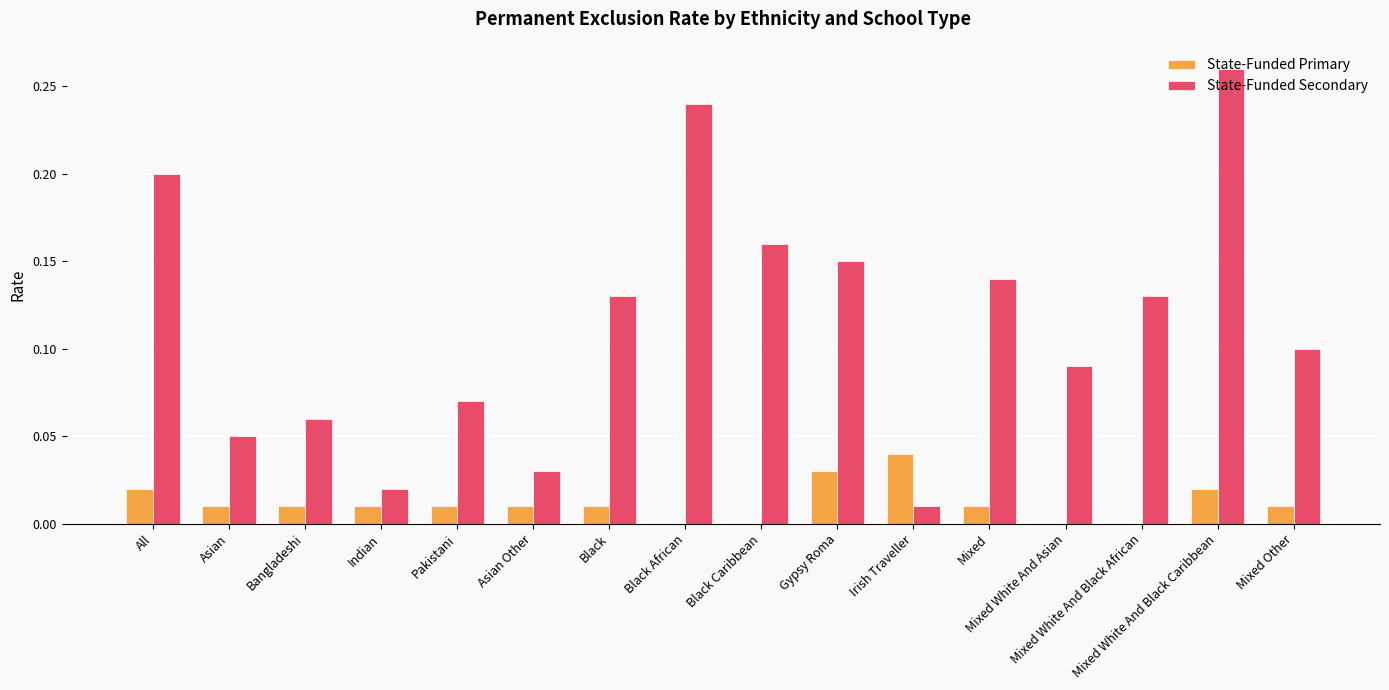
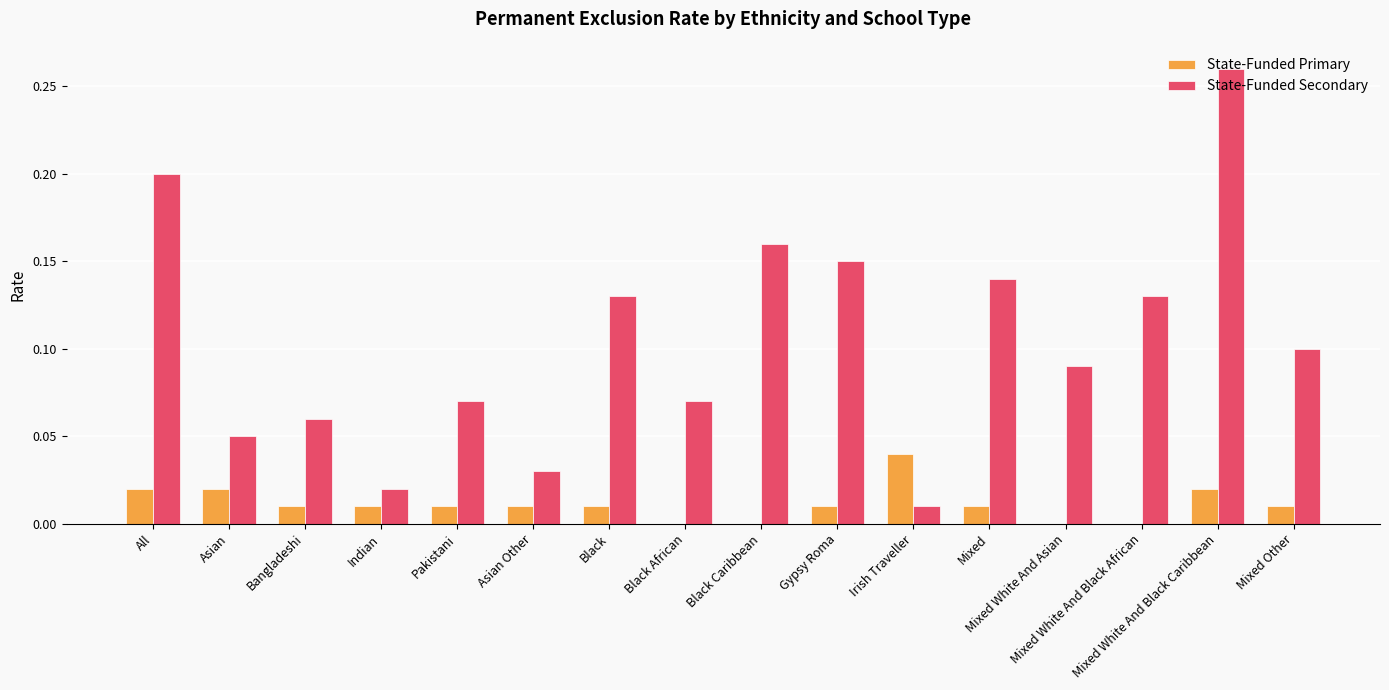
  {
    "State-Funded Primary": {
      "All": 0.02,
-     "Asian": 0.01,
+     "Asian": 0.02,
      "Bangladeshi": 0.01,
      "Indian": 0.01,
      "Pakistani": 0.01,
      "Asian Other": 0.01,
      "Black": 0.01,
      "Black African": 0.00,
      "Black Caribbean": 0.00,
-     "Gypsy Roma": 0.03,
+     "Gypsy Roma": 0.01,
      "Irish Traveller": 0.04,
      "Mixed": 0.01,
      "Mixed White And Asian": 0.00,
      "Mixed White And Black African": 0.00,
      "Mixed White And Black Caribbean": 0.02,
      "Mixed Other": 0.01
    },
    "State-Funded Secondary": {
      "All": 0.20,
      "Asian": 0.05,
      "Bangladeshi": 0.06,
      "Indian": 0.02,
      "Pakistani": 0.07,
      "Asian Other": 0.03,
      "Black": 0.13,
-     "Black African": 0.24,
+     "Black African": 0.07,
      "Black Caribbean": 0.16,
      "Gypsy Roma": 0.15,
      "Irish Traveller": 0.01,
      "Mixed": 0.14,
      "Mixed White And Asian": 0.09,
      "Mixed White And Black African": 0.13,
      "Mixed White And Black Caribbean": 0.26,
      "Mixed Other": 0.10
    }
  }
